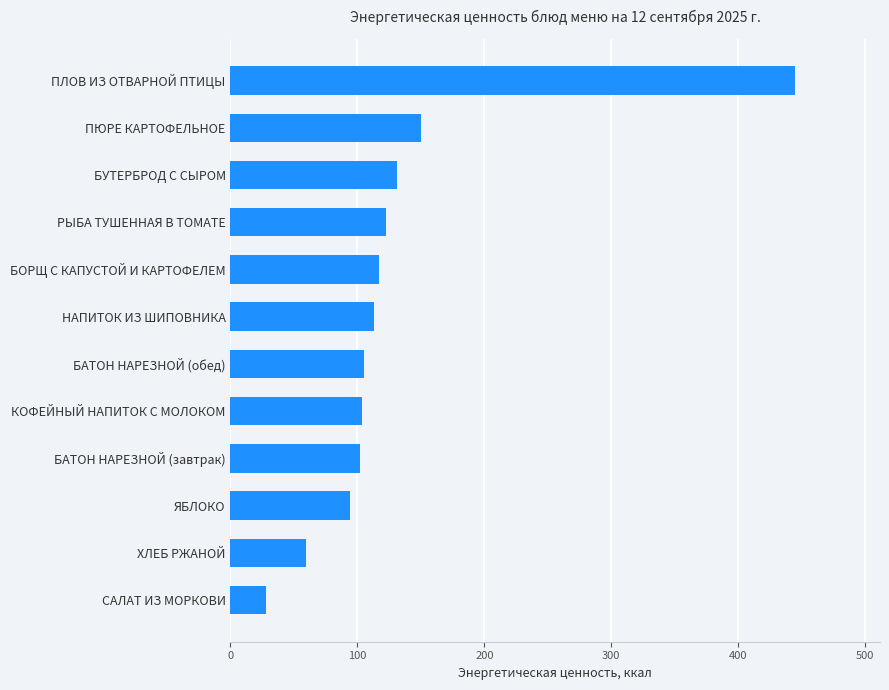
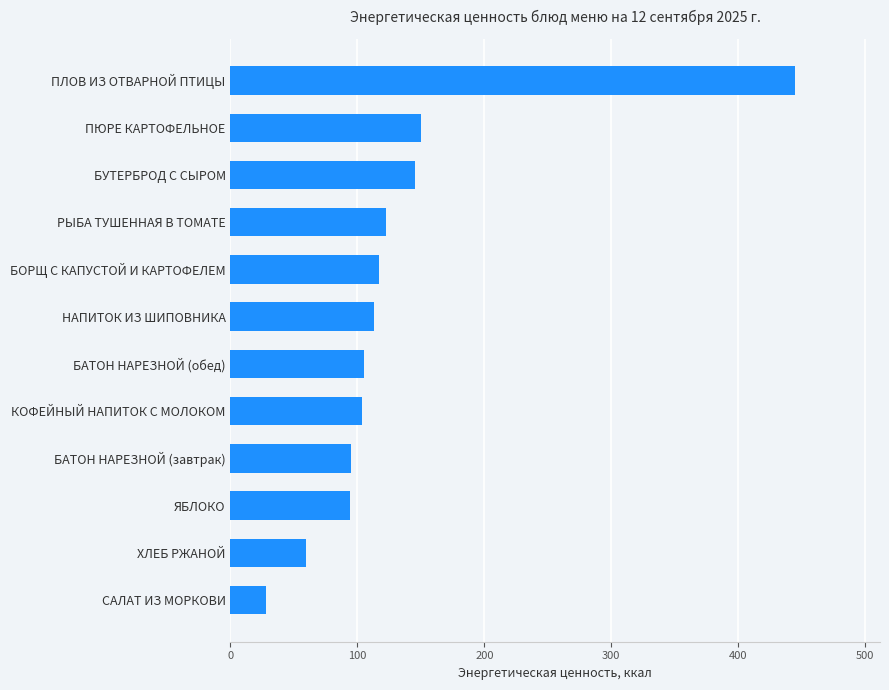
  {
    "ПЛОВ ИЗ ОТВАРНОЙ ПТИЦЫ": 445,
    "ПЮРЕ КАРТОФЕЛЬНОЕ": 150,
-   "БУТЕРБРОД С СЫРОМ": 131,
+   "БУТЕРБРОД С СЫРОМ": 145,
    "РЫБА ТУШЕННАЯ В ТОМАТЕ": 122,
    "БОРЩ С КАПУСТОЙ И КАРТОФЕЛЕМ": 117,
    "НАПИТОК ИЗ ШИПОВНИКА": 113,
    "БАТОН НАРЕЗНОЙ (обед)": 105,
    "КОФЕЙНЫЙ НАПИТОК С МОЛОКОМ": 104,
-   "БАТОН НАРЕЗНОЙ (завтрак)": 102,
+   "БАТОН НАРЕЗНОЙ (завтрак)": 95,
    "ЯБЛОКО": 94,
    "ХЛЕБ РЖАНОЙ": 59,
    "САЛАТ ИЗ МОРКОВИ": 28
  }
